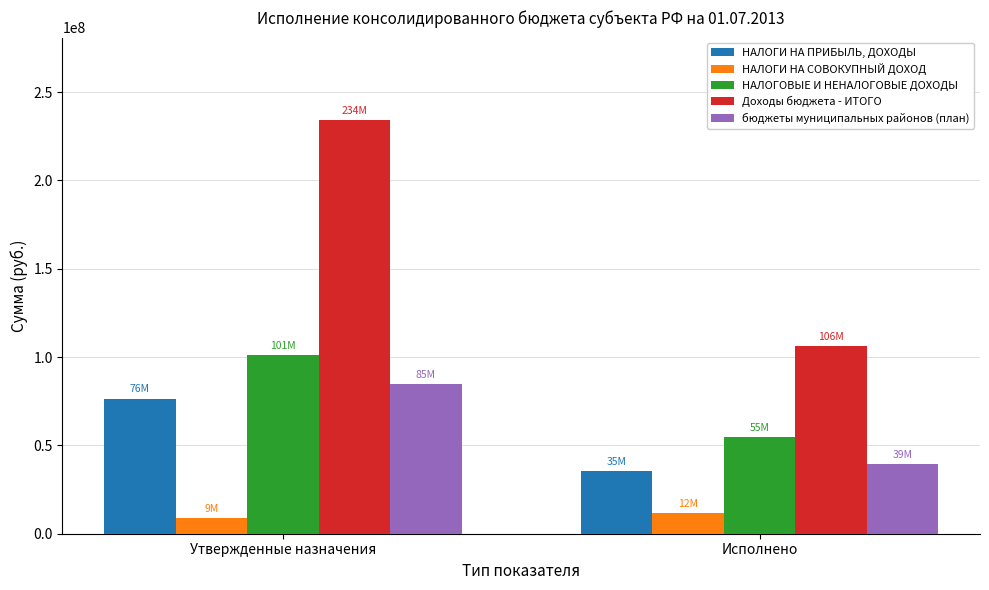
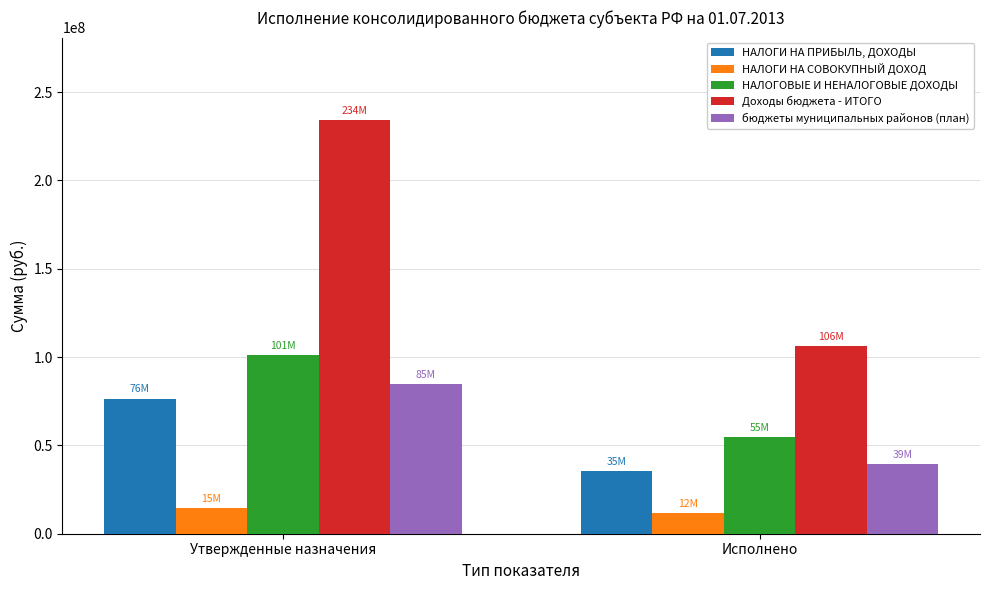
  {
    "НАЛОГИ НА ПРИБЫЛЬ, ДОХОДЫ": {
      "Утвержденные назначения": "76M",
      "Исполнено": "35M"
    },
    "НАЛОГИ НА СОВОКУПНЫЙ ДОХОД": {
-     "Утвержденные назначения": "9M",
+     "Утвержденные назначения": "15M",
      "Исполнено": "12M"
    },
    "НАЛОГОВЫЕ И НЕНАЛОГОВЫЕ ДОХОДЫ": {
      "Утвержденные назначения": "101M",
      "Исполнено": "55M"
    },
    "Доходы бюджета - ИТОГО": {
      "Утвержденные назначения": "234M",
      "Исполнено": "106M"
    },
    "бюджеты муниципальных районов (план)": {
      "Утвержденные назначения": "85M",
      "Исполнено": "39M"
    }
  }
